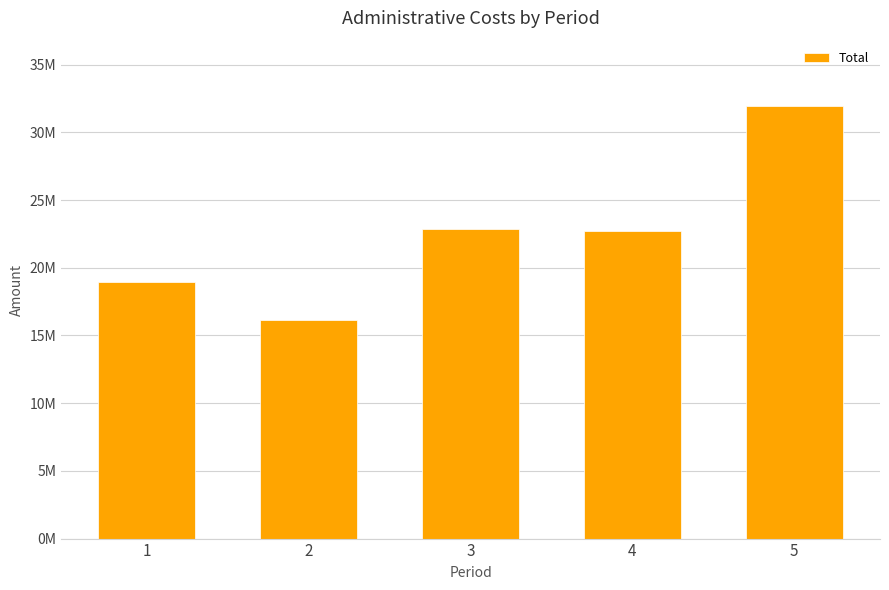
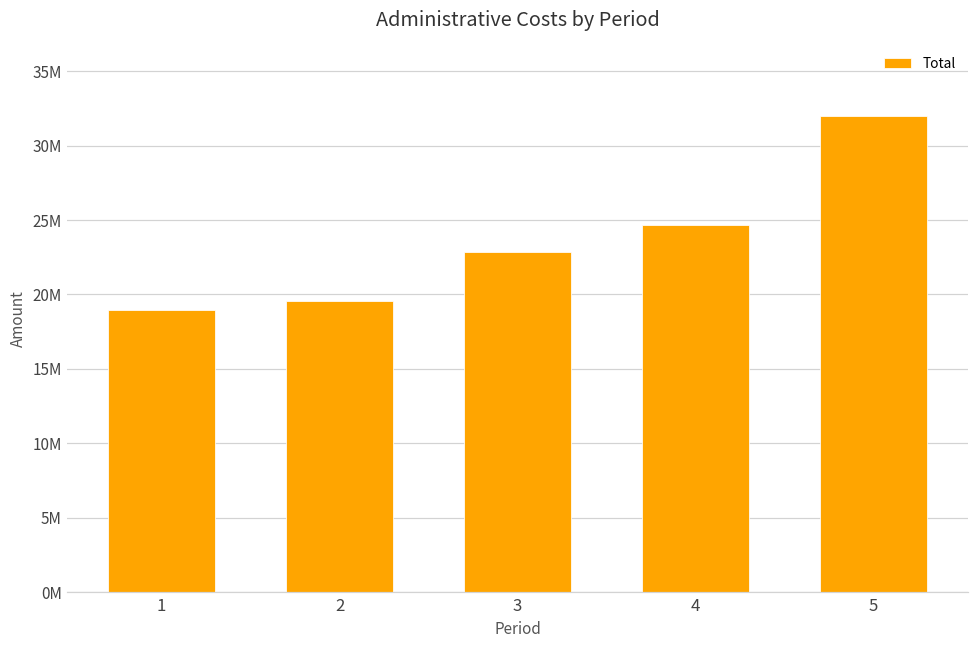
  {
    "1": 19000000,
-   "2": 16100000,
+   "2": 19600000,
    "3": 22800000,
-   "4": 22700000,
+   "4": 24600000,
    "5": 32000000
  }
